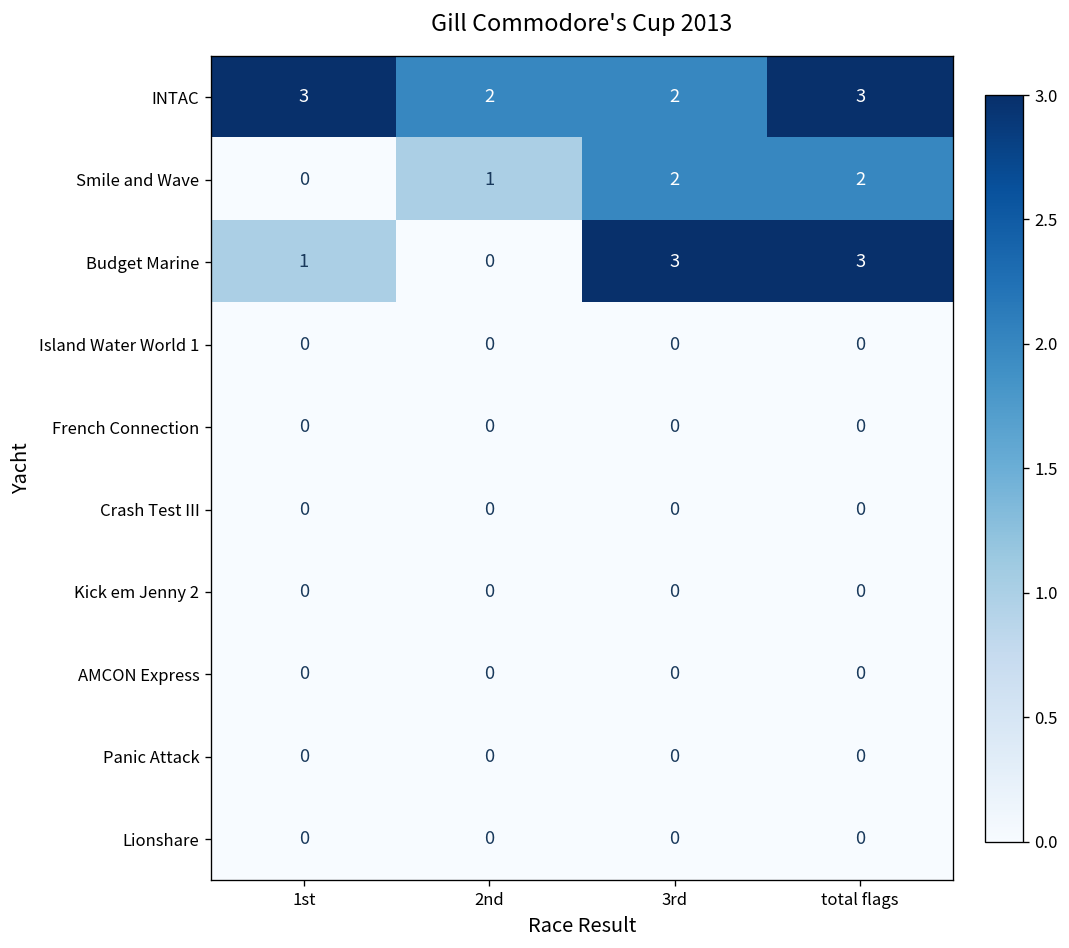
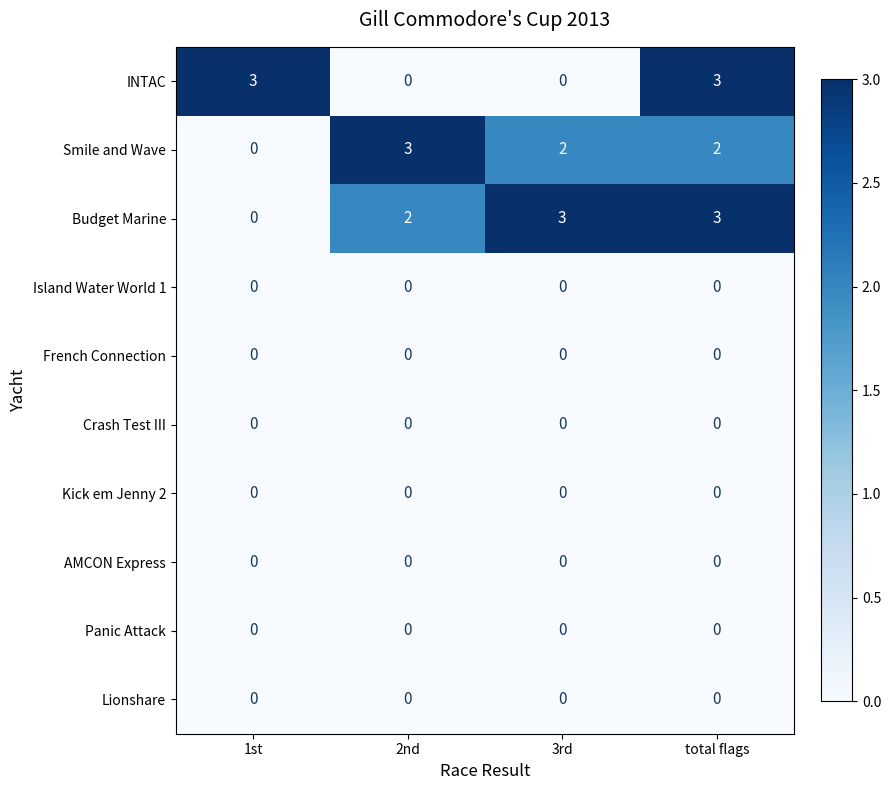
  {
    "INTAC": {
      "1st": 3,
-     "2nd": 2,
-     "3rd": 2,
+     "2nd": 0,
+     "3rd": 0,
      "total flags": 3
    },
    "Smile and Wave": {
      "1st": 0,
-     "2nd": 1,
+     "2nd": 3,
      "3rd": 2,
      "total flags": 2
    },
    "Budget Marine": {
-     "1st": 1,
-     "2nd": 0,
+     "1st": 0,
+     "2nd": 2,
      "3rd": 3,
      "total flags": 3
    },
    "Island Water World 1": {
      "1st": 0,
      "2nd": 0,
      "3rd": 0,
      "total flags": 0
    },
    "French Connection": {
      "1st": 0,
      "2nd": 0,
      "3rd": 0,
      "total flags": 0
    },
    "Crash Test III": {
      "1st": 0,
      "2nd": 0,
      "3rd": 0,
      "total flags": 0
    },
    "Kick em Jenny 2": {
      "1st": 0,
      "2nd": 0,
      "3rd": 0,
      "total flags": 0
    },
    "AMCON Express": {
      "1st": 0,
      "2nd": 0,
      "3rd": 0,
      "total flags": 0
    },
    "Panic Attack": {
      "1st": 0,
      "2nd": 0,
      "3rd": 0,
      "total flags": 0
    },
    "Lionshare": {
      "1st": 0,
      "2nd": 0,
      "3rd": 0,
      "total flags": 0
    }
  }
